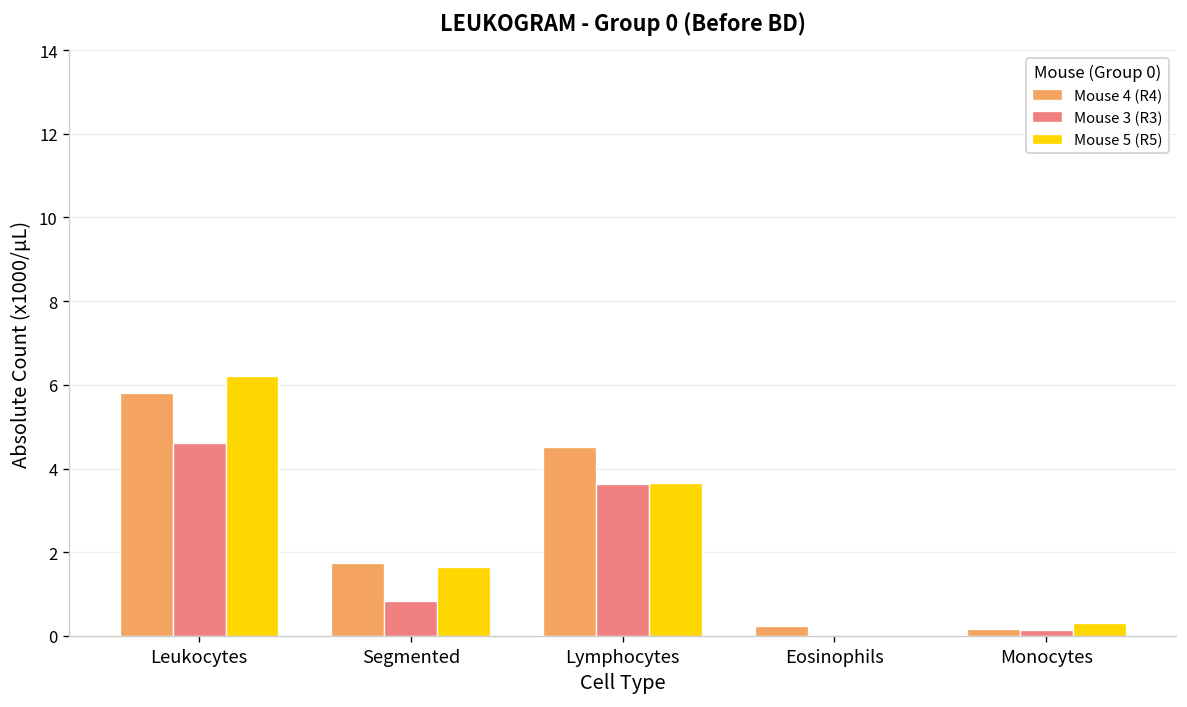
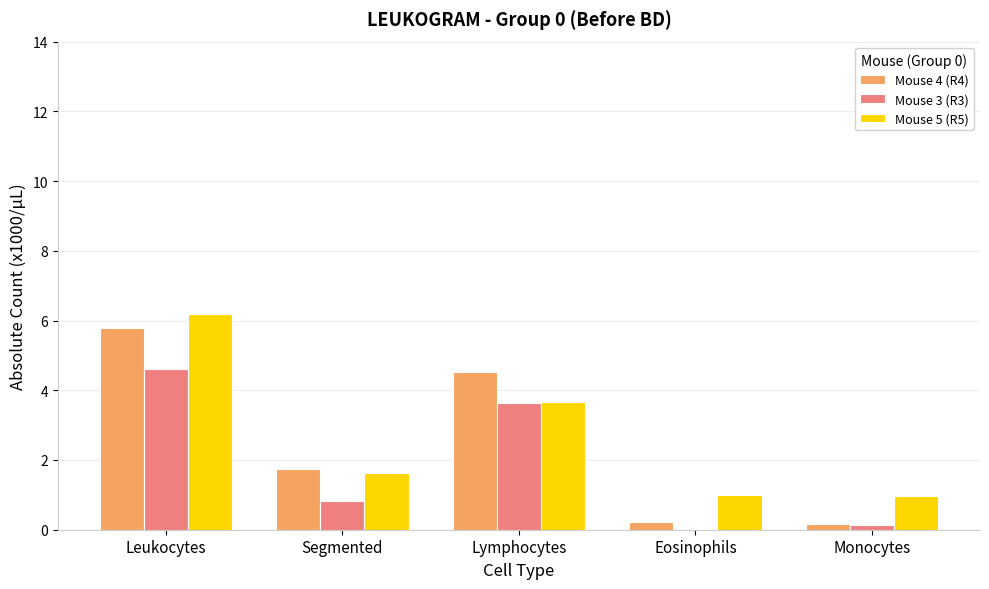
  {
    "Mouse 5 (R5)": {
      "Leukocytes": 6.2,
      "Segmented": 1.6,
      "Lymphocytes": 3.7,
-     "Eosinophils": 0,
-     "Monocytes": 0.3
+     "Eosinophils": 1,
+     "Monocytes": 1.0
    }
  }
